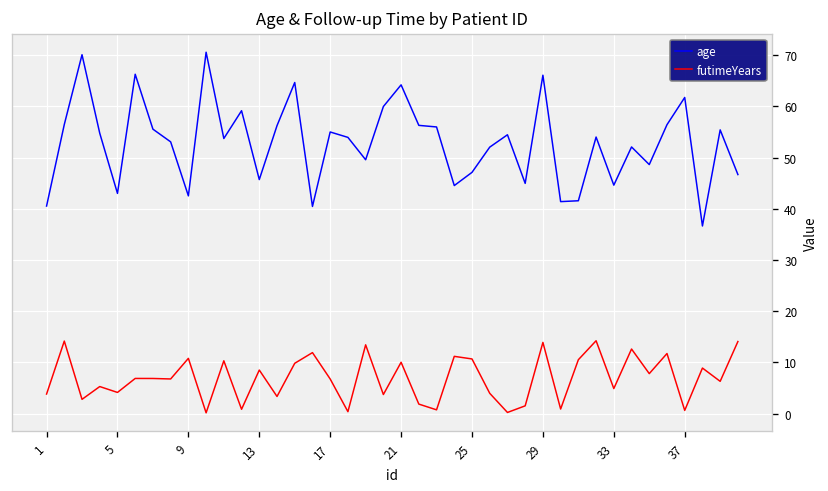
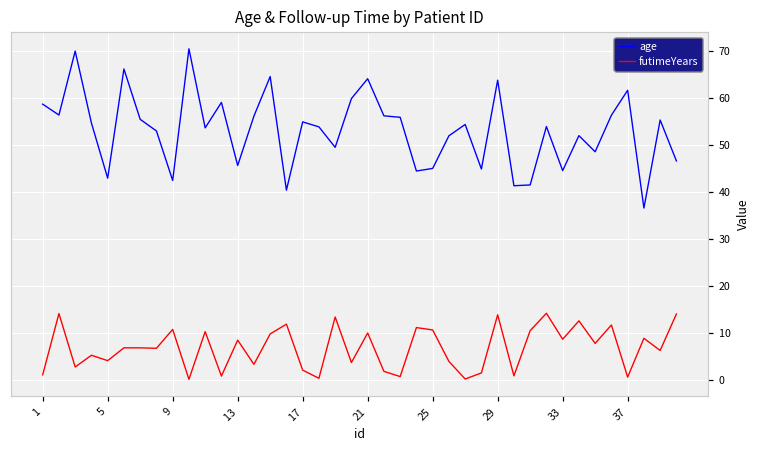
  {
    "age": {
-     "1": 41,
+     "1": 59,
      "5": 43,
      "9": 43,
      "13": 46,
      "17": 55,
      "21": 64,
-     "25": 47,
-     "29": 66,
+     "25": 45,
+     "29": 64,
      "33": 45,
      "37": 62
    },
    "futimeYears": {
-     "1": 4,
+     "1": 1,
      "5": 4,
      "9": 11,
      "13": 8,
-     "17": 7,
+     "17": 2,
      "21": 10,
      "25": 11,
      "29": 14,
-     "33": 5,
+     "33": 9,
      "37": 1
    }
  }
